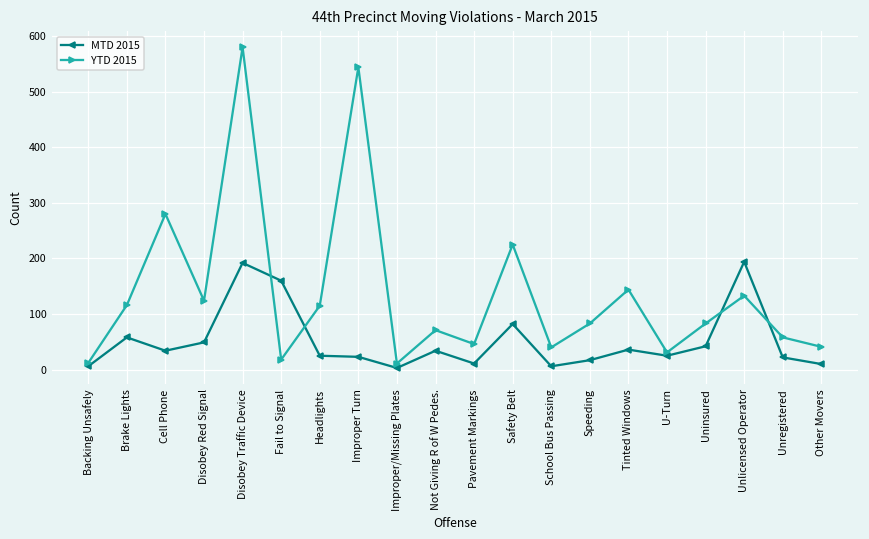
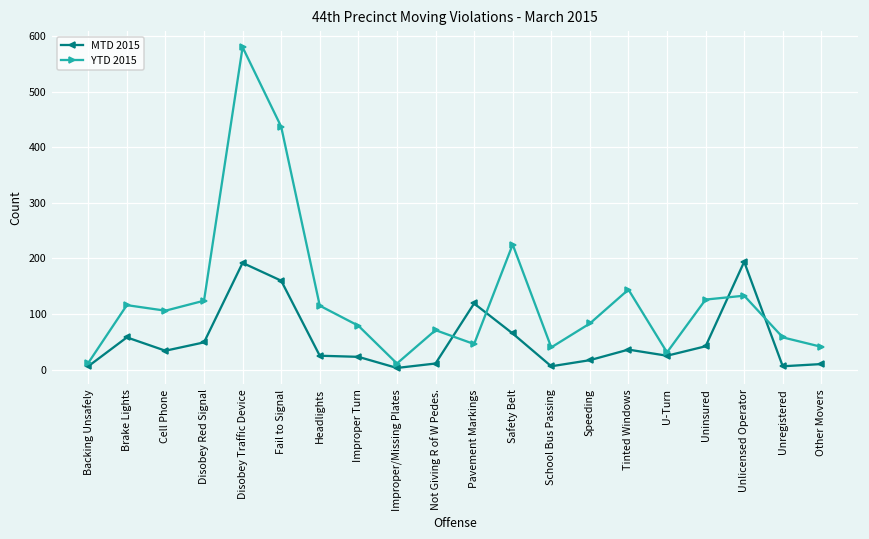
  {
    "MTD 2015": {
      "Backing Unsafely": 10,
      "Brake Lights": 60,
      "Cell Phone": 30,
      "Disobey Red Signal": 50,
      "Disobey Traffic Device": 190,
      "Fail to Signal": 160,
      "Headlights": 30,
      "Improper Turn": 20,
      "Improper/Missing Plates": 0,
-     "Not Giving R of W Pedes.": 30,
-     "Pavement Markings": 10,
-     "Safety Belt": 80,
+     "Not Giving R of W Pedes.": 10,
+     "Pavement Markings": 120,
+     "Safety Belt": 70,
      "School Bus Passing": 10,
      "Speeding": 20,
      "Tinted Windows": 40,
      "U-Turn": 30,
      "Uninsured": 40,
      "Unlicensed Operator": 190,
-     "Unregistered": 20,
+     "Unregistered": 10,
      "Other Movers": 10
    },
    "YTD 2015": {
      "Backing Unsafely": 10,
      "Brake Lights": 120,
-     "Cell Phone": 280,
+     "Cell Phone": 110,
      "Disobey Red Signal": 120,
      "Disobey Traffic Device": 580,
-     "Fail to Signal": 20,
+     "Fail to Signal": 440,
      "Headlights": 120,
-     "Improper Turn": 540,
+     "Improper Turn": 80,
      "Improper/Missing Plates": 10,
      "Not Giving R of W Pedes.": 70,
      "Pavement Markings": 50,
      "Safety Belt": 230,
      "School Bus Passing": 40,
      "Speeding": 80,
      "Tinted Windows": 140,
      "U-Turn": 30,
-     "Uninsured": 80,
+     "Uninsured": 130,
      "Unlicensed Operator": 130,
      "Unregistered": 60,
      "Other Movers": 40
    }
  }
